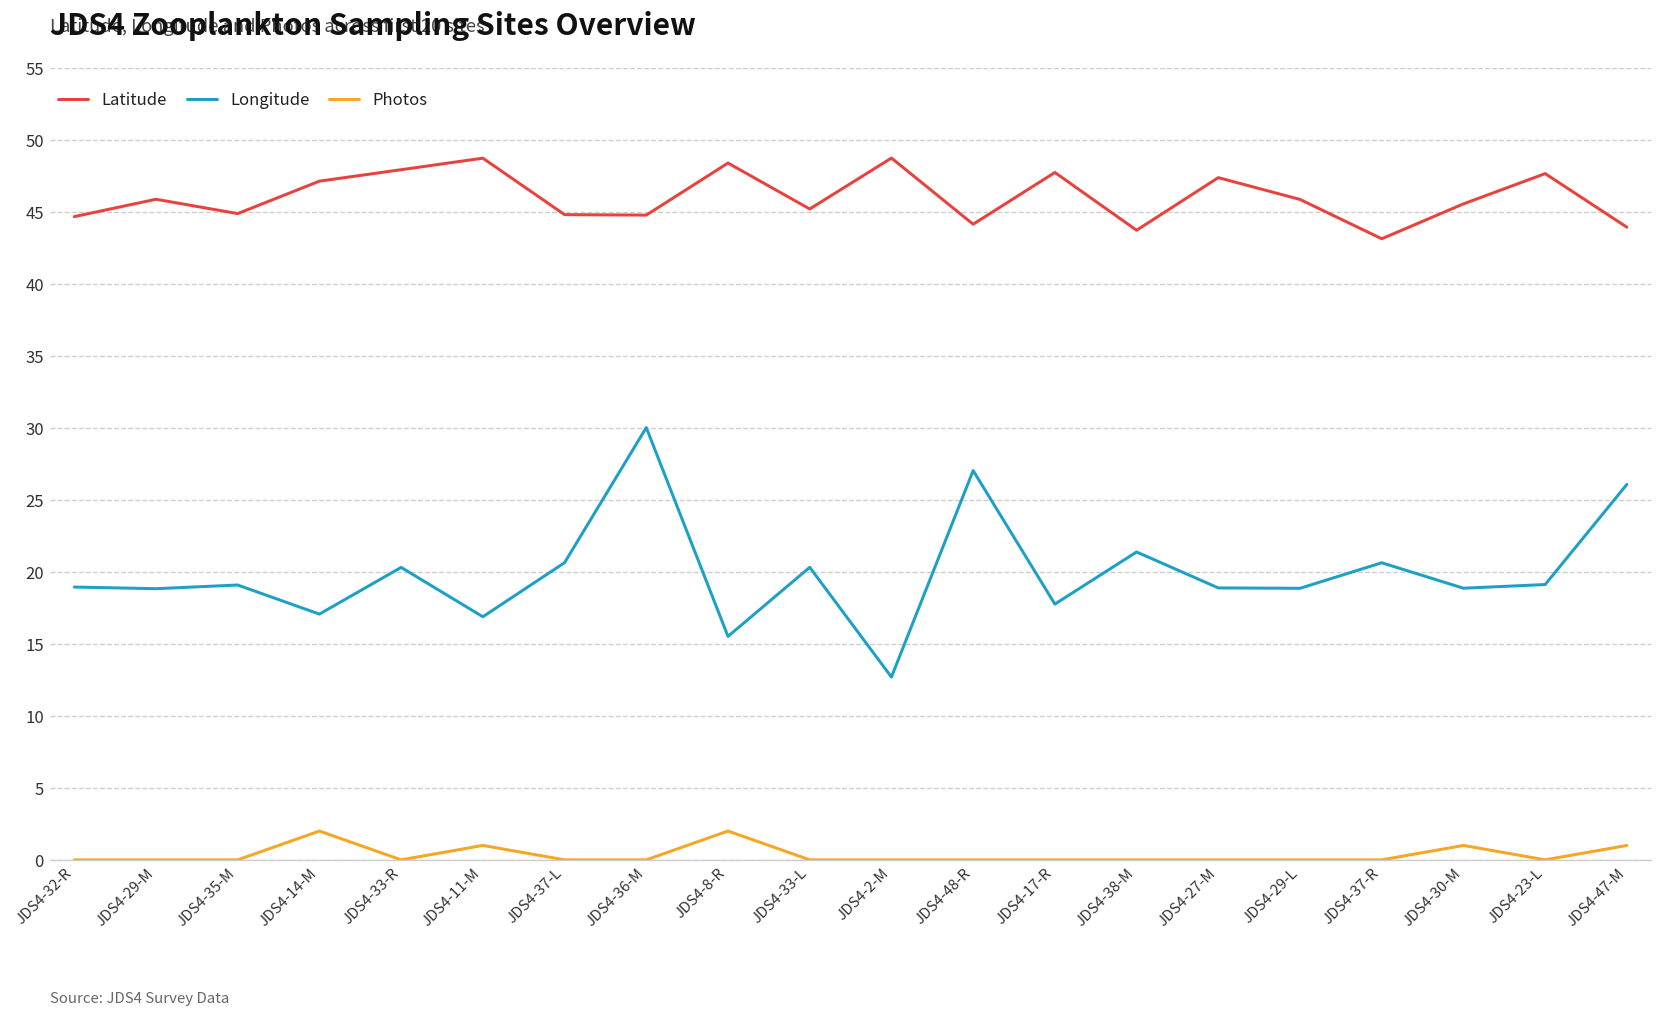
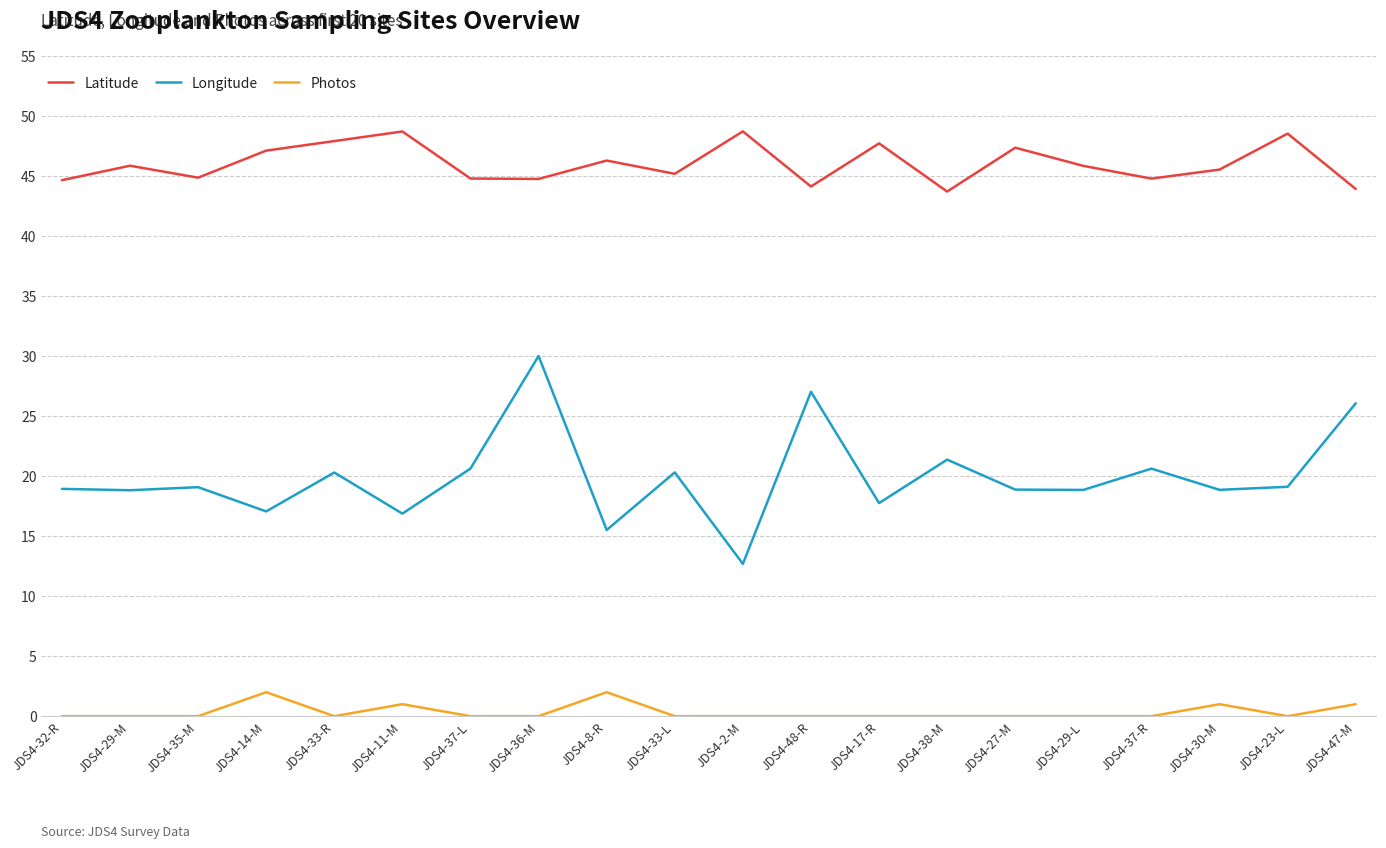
  {
    "Latitude": {
      "JDS4-32-R": 44.7,
      "JDS4-29-M": 45.9,
      "JDS4-35-M": 44.9,
      "JDS4-14-M": 47.1,
      "JDS4-33-R": 47.9,
      "JDS4-11-M": 48.7,
      "JDS4-37-L": 44.8,
      "JDS4-36-M": 44.8,
-     "JDS4-8-R": 48.4,
+     "JDS4-8-R": 46.3,
      "JDS4-33-L": 45.2,
      "JDS4-2-M": 48.7,
      "JDS4-48-R": 44.1,
      "JDS4-17-R": 47.7,
      "JDS4-38-M": 43.7,
      "JDS4-27-M": 47.4,
      "JDS4-29-L": 45.9,
-     "JDS4-37-R": 43.1,
+     "JDS4-37-R": 44.8,
      "JDS4-30-M": 45.6,
-     "JDS4-23-L": 47.7,
+     "JDS4-23-L": 48.5,
      "JDS4-47-M": 43.9
    },
    "Longitude": {
      "JDS4-32-R": 18.9,
      "JDS4-29-M": 18.8,
      "JDS4-35-M": 19.1,
      "JDS4-14-M": 17.1,
      "JDS4-33-R": 20.3,
      "JDS4-11-M": 16.9,
      "JDS4-37-L": 20.6,
      "JDS4-36-M": 30.0,
      "JDS4-8-R": 15.5,
      "JDS4-33-L": 20.3,
      "JDS4-2-M": 12.7,
      "JDS4-48-R": 27.0,
      "JDS4-17-R": 17.8,
      "JDS4-38-M": 21.4,
      "JDS4-27-M": 18.9,
      "JDS4-29-L": 18.9,
      "JDS4-37-R": 20.6,
      "JDS4-30-M": 18.9,
      "JDS4-23-L": 19.1,
      "JDS4-47-M": 26.1
    },
    "Photos": {
      "JDS4-32-R": 0.0,
      "JDS4-29-M": 0.0,
      "JDS4-35-M": 0.0,
      "JDS4-14-M": 2.0,
      "JDS4-33-R": 0.0,
      "JDS4-11-M": 1.0,
      "JDS4-37-L": 0.0,
      "JDS4-36-M": 0.0,
      "JDS4-8-R": 2.0,
      "JDS4-33-L": 0.0,
      "JDS4-2-M": 0.0,
      "JDS4-48-R": 0.0,
      "JDS4-17-R": 0.0,
      "JDS4-38-M": 0.0,
      "JDS4-27-M": 0.0,
      "JDS4-29-L": 0.0,
      "JDS4-37-R": 0.0,
      "JDS4-30-M": 1.0,
      "JDS4-23-L": 0.0,
      "JDS4-47-M": 1.0
    }
  }
